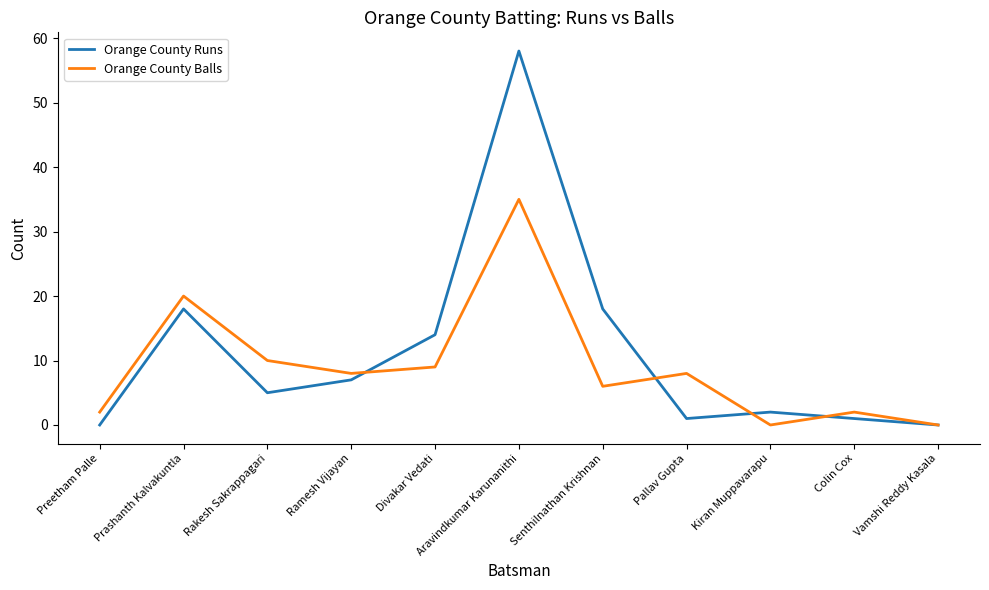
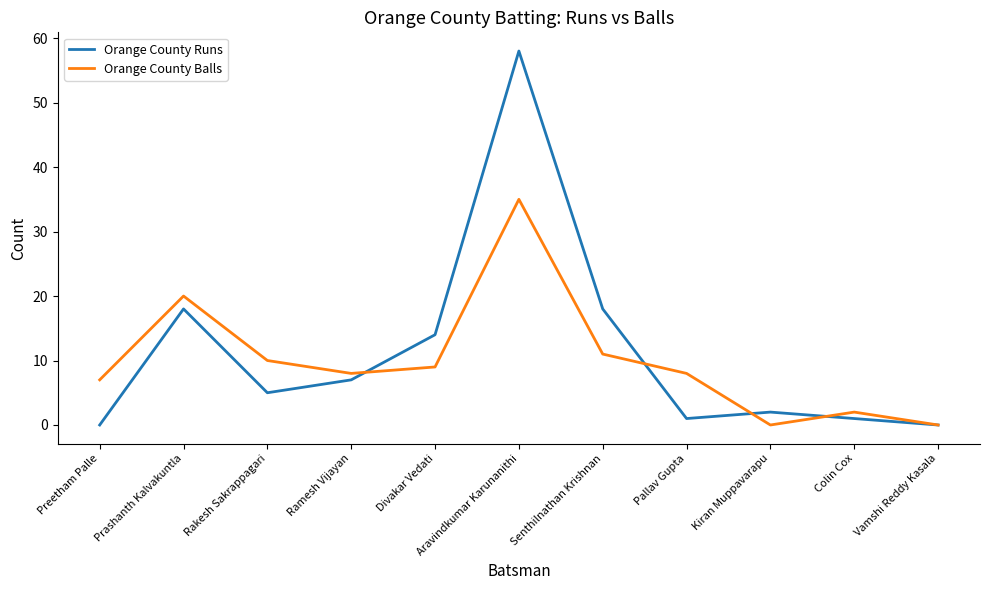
  {
    "Orange County Runs": {
      "Preetham Palle": 0,
      "Prashanth Kalvakuntla": 18,
      "Rakesh Sakrappagari": 5,
      "Ramesh Vijayan": 7,
      "Divakar Vedati": 14,
      "Aravindkumar Karunanithi": 58,
      "Senthilnathan Krishnan": 18,
      "Pallav Gupta": 1,
      "Kiran Muppavarapu": 2,
      "Colin Cox": 1
    },
    "Orange County Balls": {
-     "Preetham Palle": 2,
+     "Preetham Palle": 7,
      "Prashanth Kalvakuntla": 20,
      "Rakesh Sakrappagari": 10,
      "Ramesh Vijayan": 8,
      "Divakar Vedati": 9,
      "Aravindkumar Karunanithi": 35,
-     "Senthilnathan Krishnan": 6,
+     "Senthilnathan Krishnan": 11,
      "Pallav Gupta": 8,
      "Kiran Muppavarapu": 0,
      "Colin Cox": 2
    }
  }
